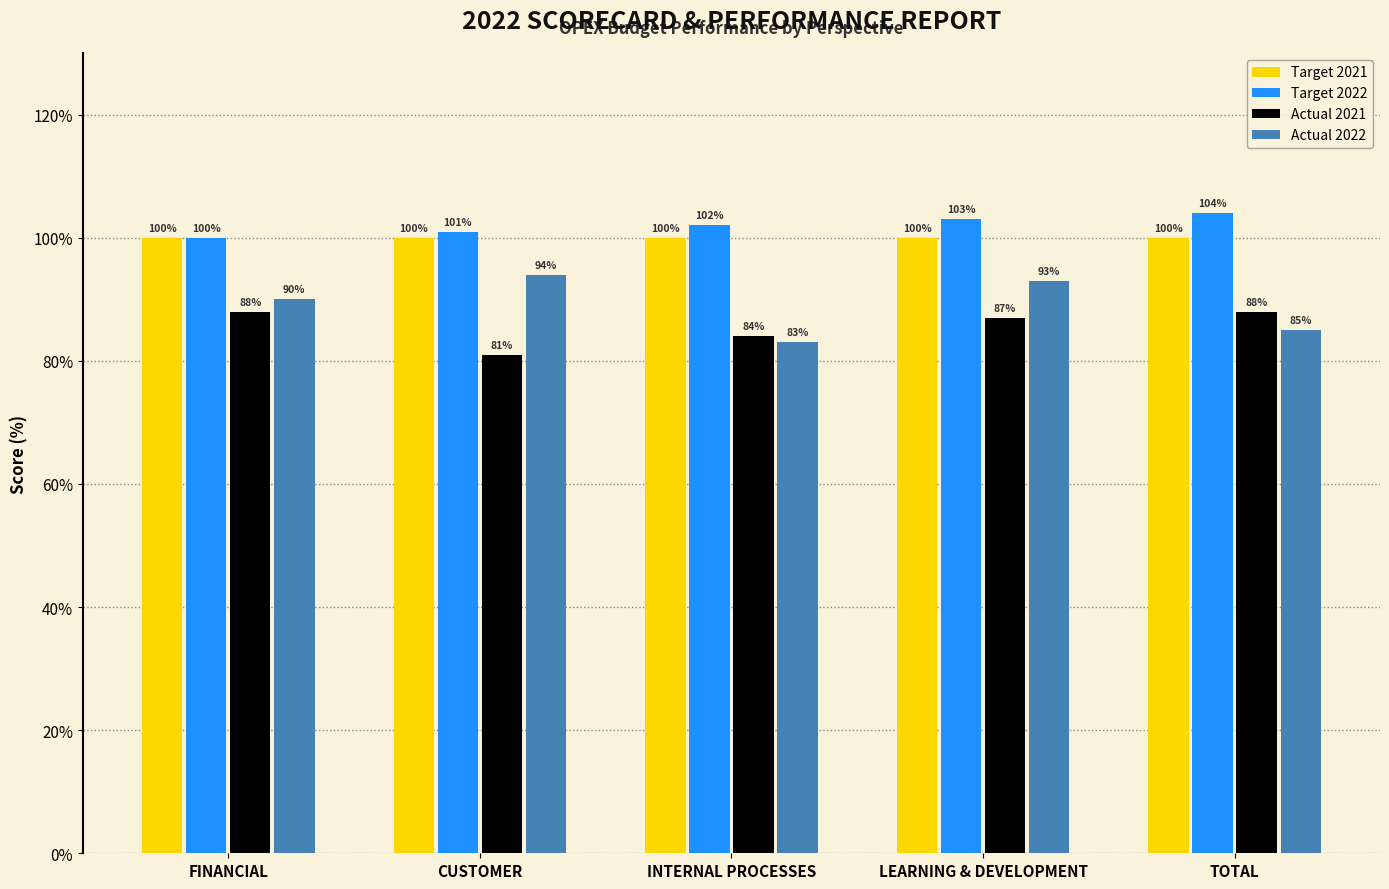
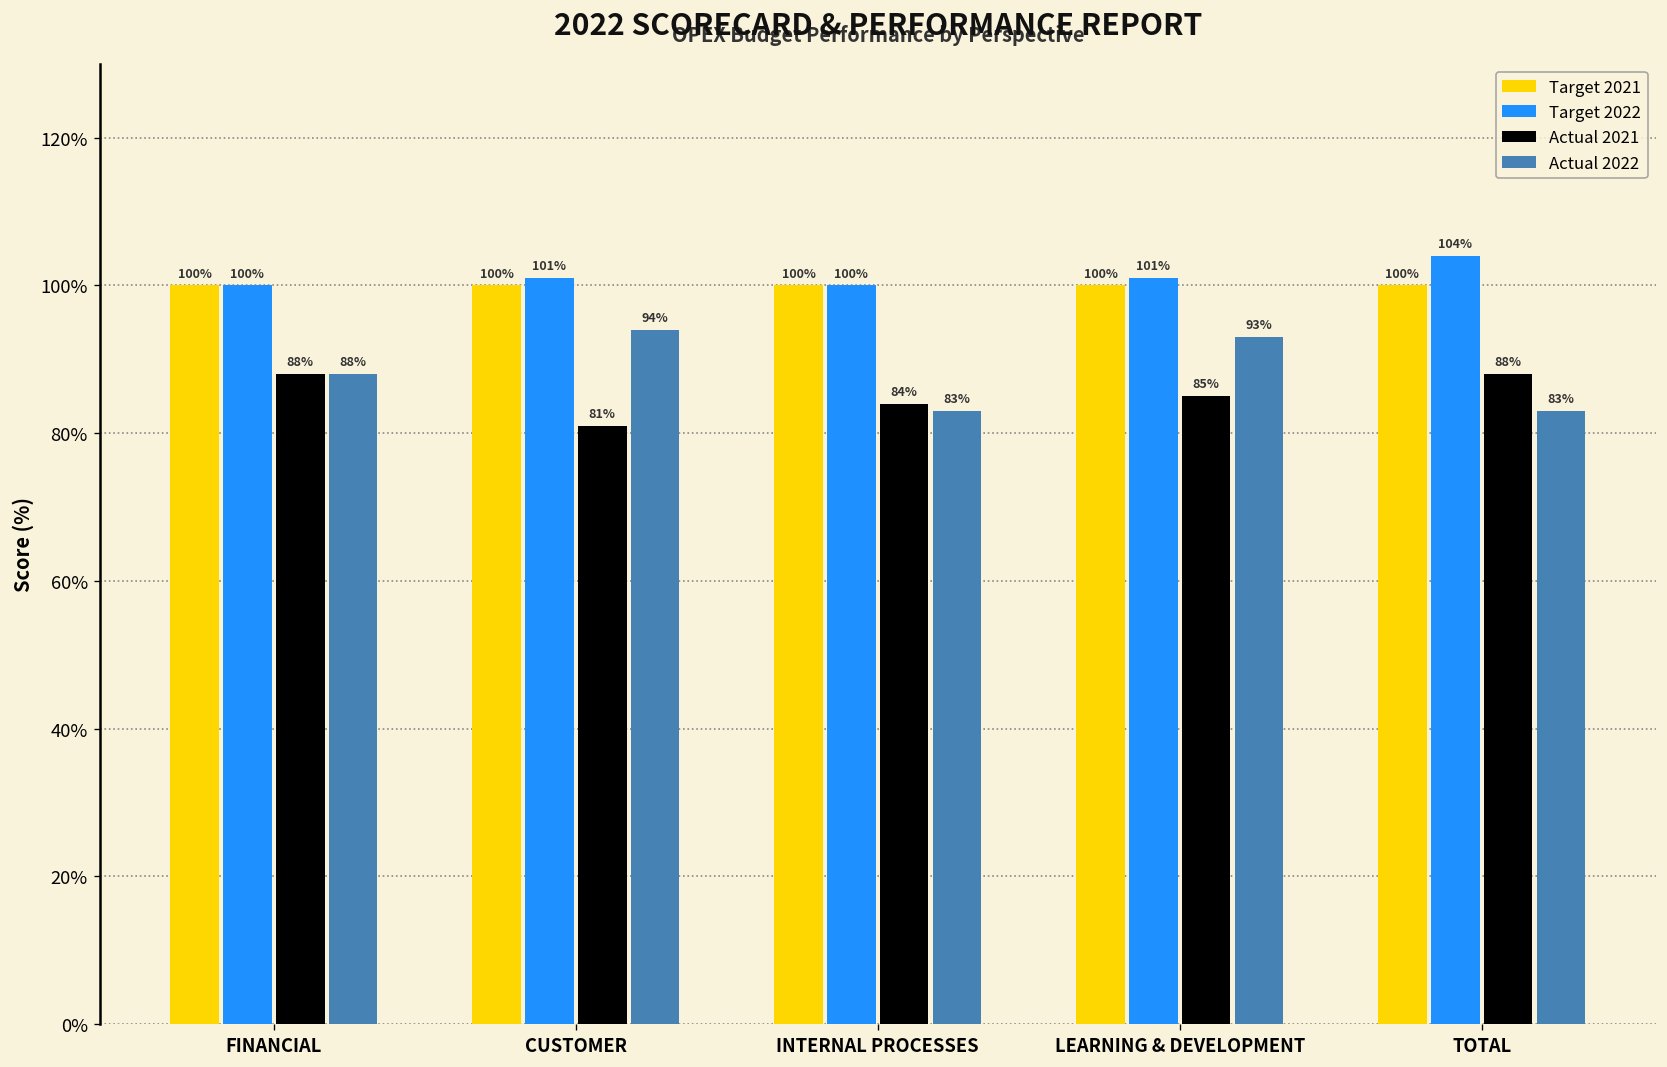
  {
    "Target 2021": {
      "FINANCIAL": "100%",
      "CUSTOMER": "100%",
      "INTERNAL PROCESSES": "100%",
      "LEARNING & DEVELOPMENT": "100%",
      "TOTAL": "100%"
    },
    "Target 2022": {
      "FINANCIAL": "100%",
      "CUSTOMER": "101%",
-     "INTERNAL PROCESSES": "102%",
-     "LEARNING & DEVELOPMENT": "103%",
+     "INTERNAL PROCESSES": "100%",
+     "LEARNING & DEVELOPMENT": "101%",
      "TOTAL": "104%"
    },
    "Actual 2021": {
      "FINANCIAL": "88%",
      "CUSTOMER": "81%",
      "INTERNAL PROCESSES": "84%",
-     "LEARNING & DEVELOPMENT": "87%",
+     "LEARNING & DEVELOPMENT": "85%",
      "TOTAL": "88%"
    },
    "Actual 2022": {
-     "FINANCIAL": "90%",
+     "FINANCIAL": "88%",
      "CUSTOMER": "94%",
      "INTERNAL PROCESSES": "83%",
      "LEARNING & DEVELOPMENT": "93%",
-     "TOTAL": "85%"
+     "TOTAL": "83%"
    }
  }
